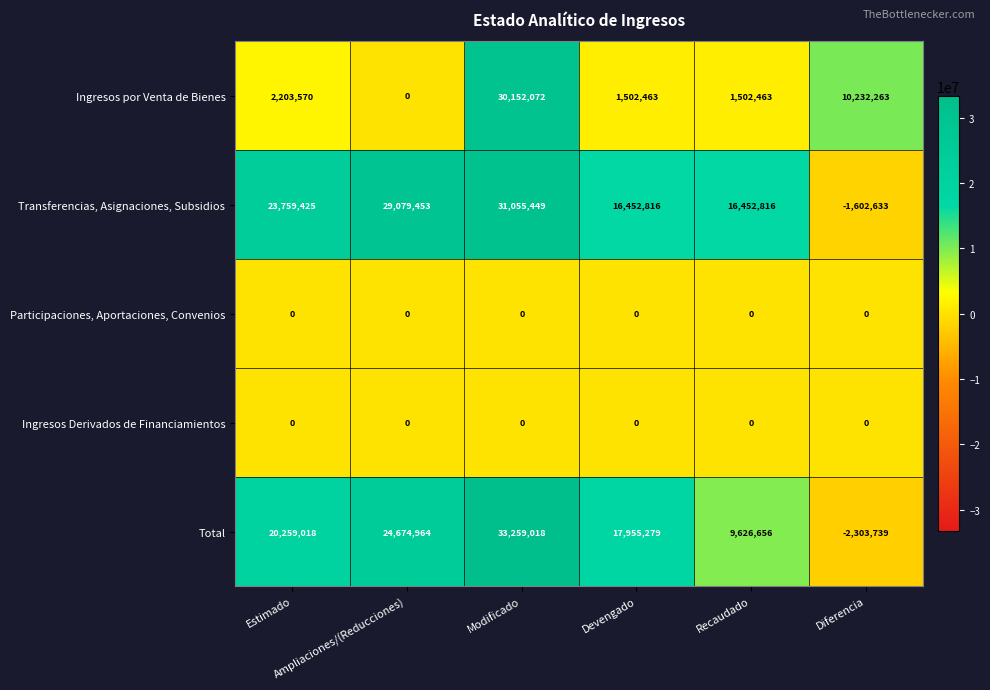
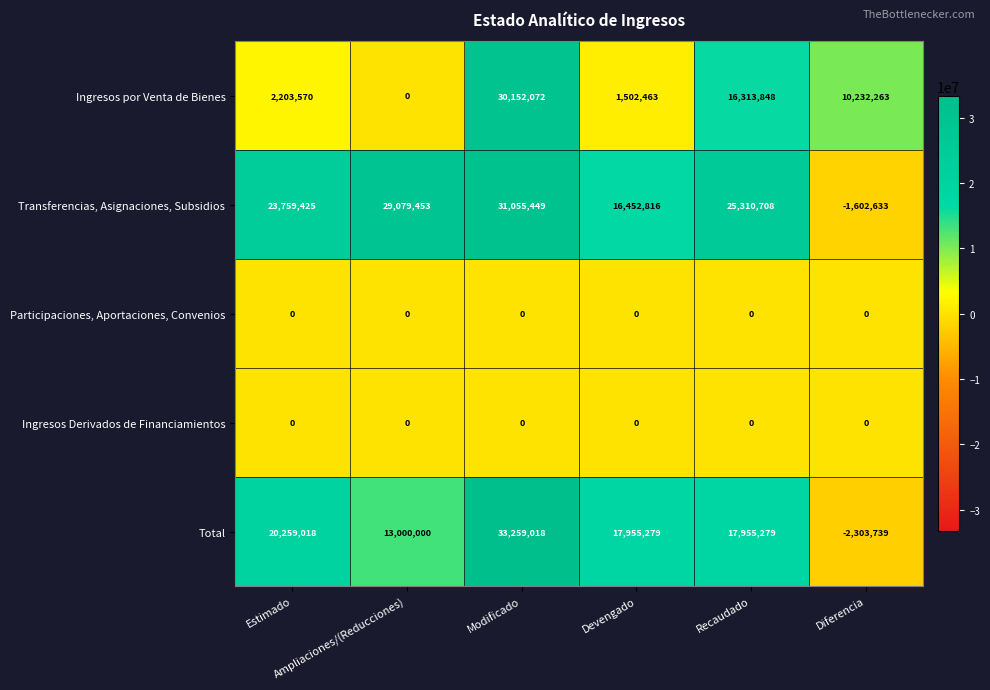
  {
    "Ingresos por Venta de Bienes": {
      "Estimado": "2,203,570",
      "Ampliaciones/(Reducciones)": "0",
      "Modificado": "30,152,072",
      "Devengado": "1,502,463",
-     "Recaudado": "1,502,463",
+     "Recaudado": "16,313,848",
      "Diferencia": "10,232,263"
    },
    "Transferencias, Asignaciones, Subsidios": {
      "Estimado": "23,759,425",
      "Ampliaciones/(Reducciones)": "29,079,453",
      "Modificado": "31,055,449",
      "Devengado": "16,452,816",
-     "Recaudado": "16,452,816",
+     "Recaudado": "25,310,708",
      "Diferencia": "-1,602,633"
    },
    "Participaciones, Aportaciones, Convenios": {
      "Estimado": "0",
      "Ampliaciones/(Reducciones)": "0",
      "Modificado": "0",
      "Devengado": "0",
      "Recaudado": "0",
      "Diferencia": "0"
    },
    "Ingresos Derivados de Financiamientos": {
      "Estimado": "0",
      "Ampliaciones/(Reducciones)": "0",
      "Modificado": "0",
      "Devengado": "0",
      "Recaudado": "0",
      "Diferencia": "0"
    },
    "Total": {
      "Estimado": "20,259,018",
-     "Ampliaciones/(Reducciones)": "24,674,964",
+     "Ampliaciones/(Reducciones)": "13,000,000",
      "Modificado": "33,259,018",
      "Devengado": "17,955,279",
-     "Recaudado": "9,626,656",
+     "Recaudado": "17,955,279",
      "Diferencia": "-2,303,739"
    }
  }
